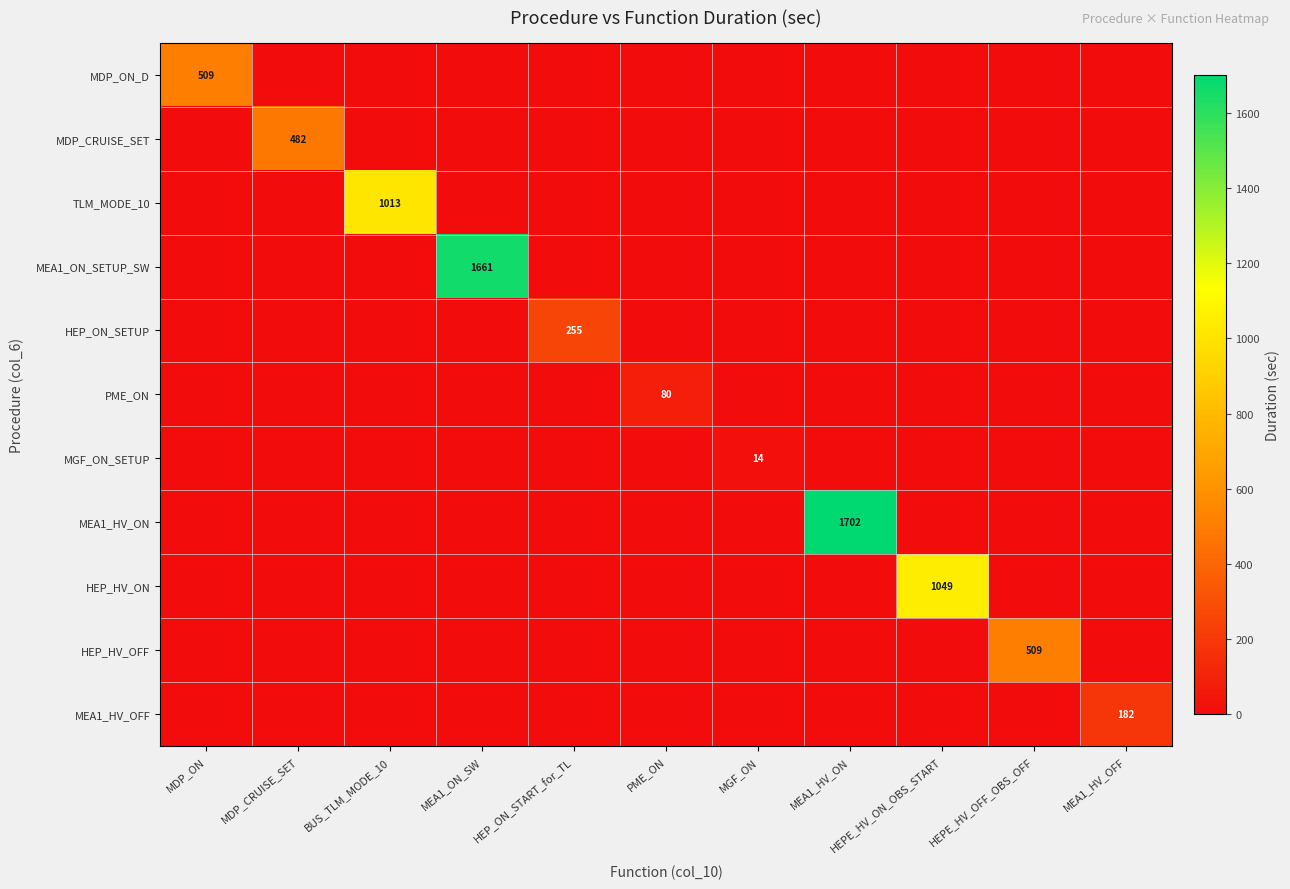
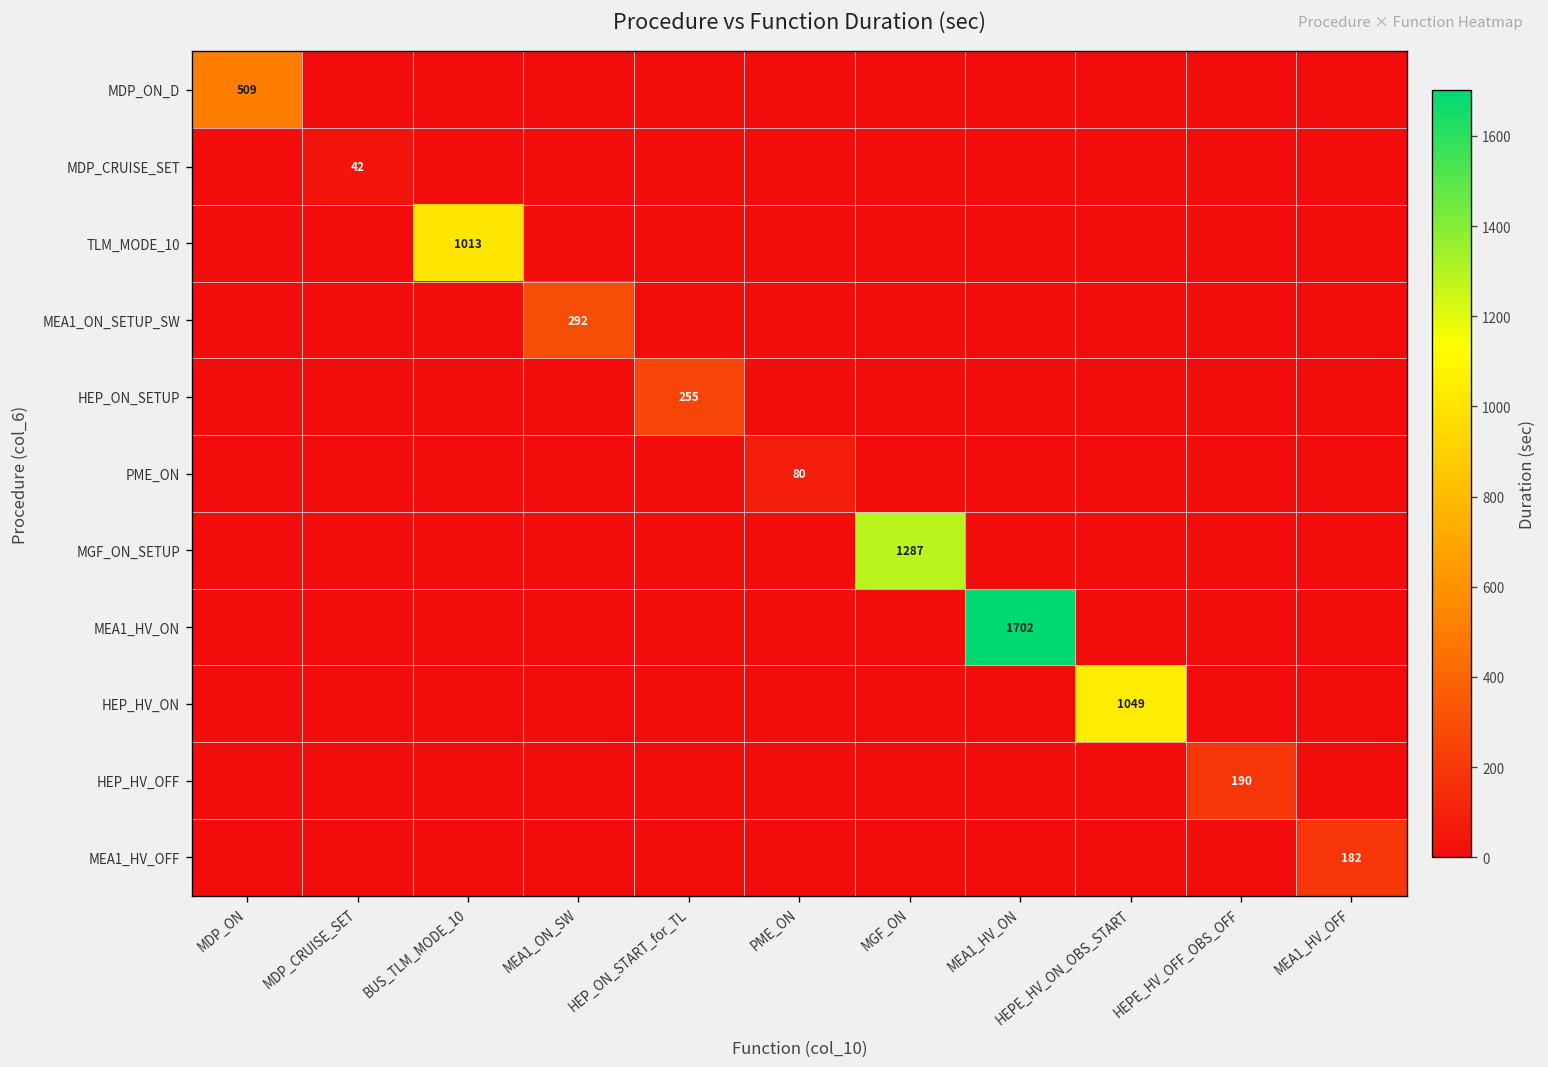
  {
    "MDP_ON_D": {
      "MDP_ON": 509
    },
    "MDP_CRUISE_SET": {
-     "MDP_CRUISE_SET": 482
+     "MDP_CRUISE_SET": 42
    },
    "TLM_MODE_10": {
      "BUS_TLM_MODE_10": 1013
    },
    "MEA1_ON_SETUP_SW": {
-     "MEA1_ON_SW": 1661
+     "MEA1_ON_SW": 292
    },
    "HEP_ON_SETUP": {
      "HEP_ON_START_for_TL": 255
    },
    "PME_ON": {
      "PME_ON": 80
    },
    "MGF_ON_SETUP": {
-     "MGF_ON": 14
+     "MGF_ON": 1287
    },
    "MEA1_HV_ON": {
      "MEA1_HV_ON": 1702
    },
    "HEP_HV_ON": {
      "HEPE_HV_ON_OBS_START": 1049
    },
    "HEP_HV_OFF": {
-     "HEPE_HV_OFF_OBS_OFF": 509
+     "HEPE_HV_OFF_OBS_OFF": 190
    },
    "MEA1_HV_OFF": {
      "MEA1_HV_OFF": 182
    }
  }
